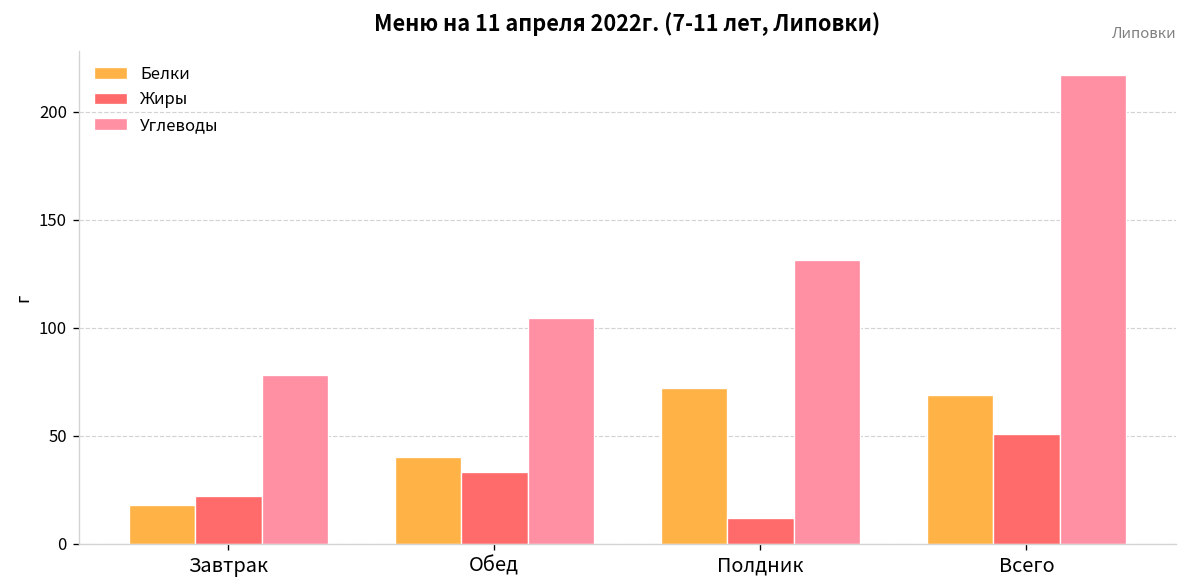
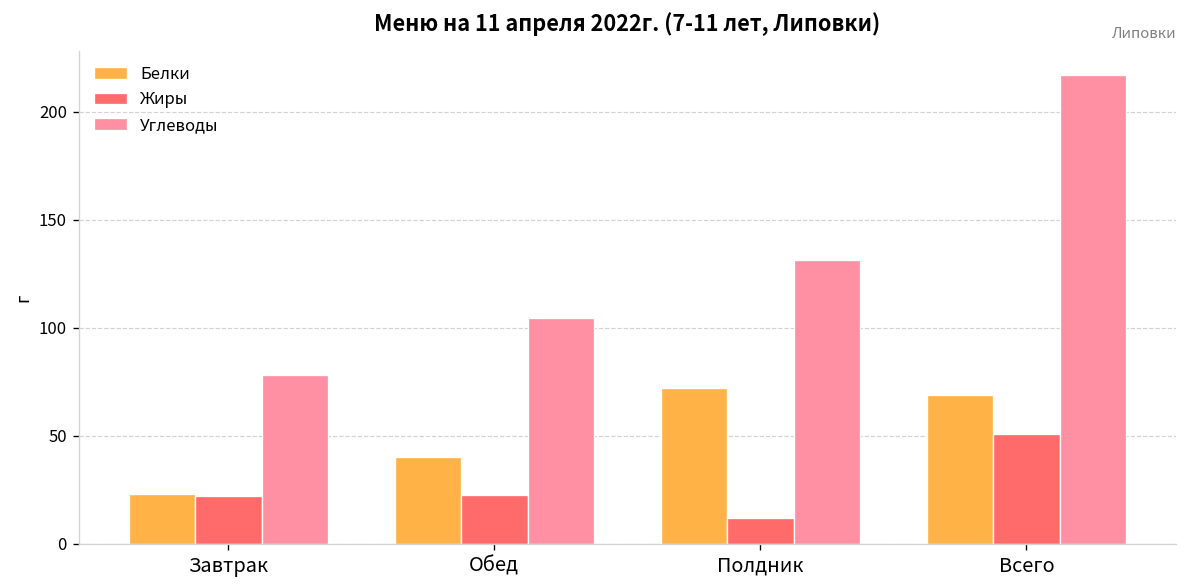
  {
    "Белки": {
-     "Завтрак": 18,
+     "Завтрак": 23,
      "Обед": 40,
      "Полдник": 72,
      "Всего": 69
    },
    "Жиры": {
      "Завтрак": 22,
-     "Обед": 33,
+     "Обед": 23,
      "Полдник": 12,
      "Всего": 51
    },
    "Углеводы": {
      "Завтрак": 78,
      "Обед": 104,
      "Полдник": 132,
      "Всего": 217
    }
  }
